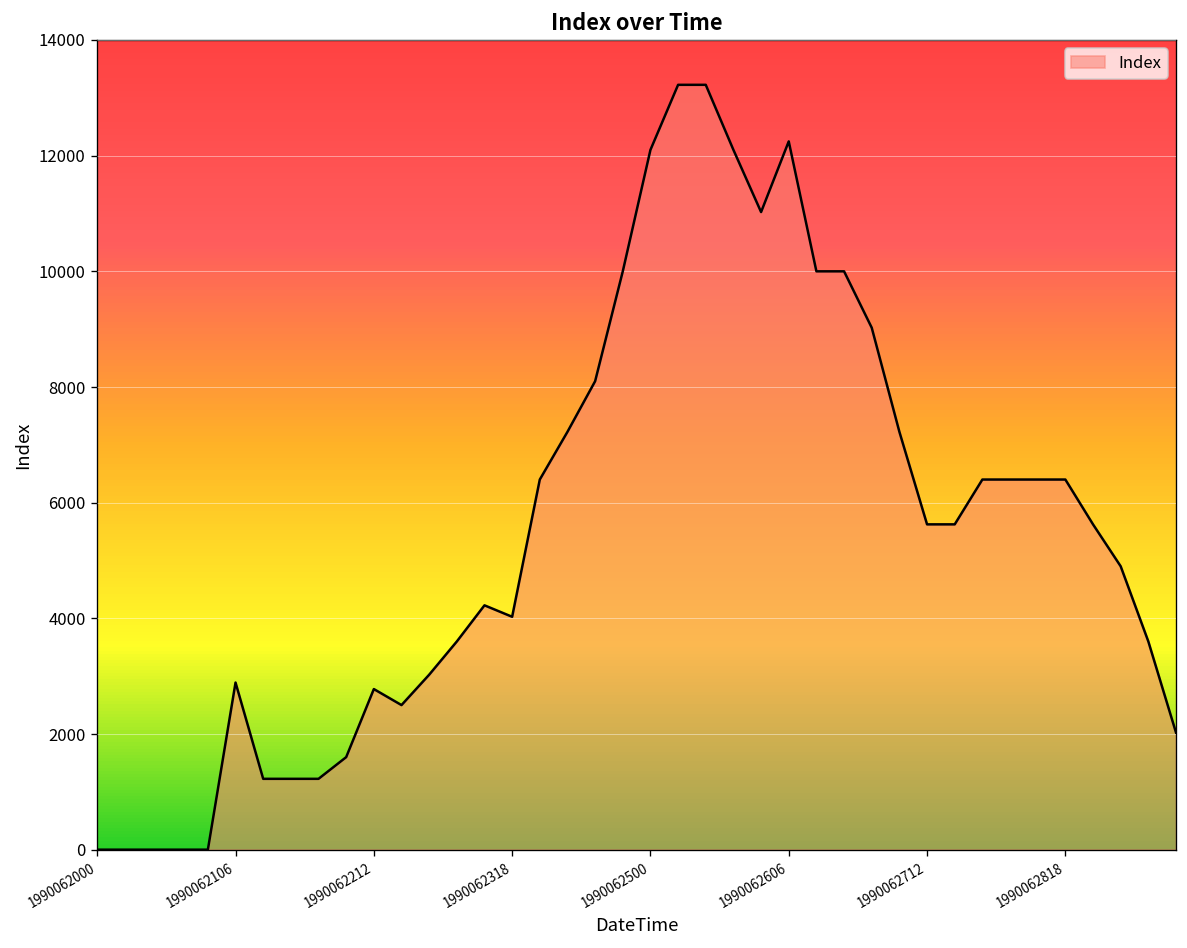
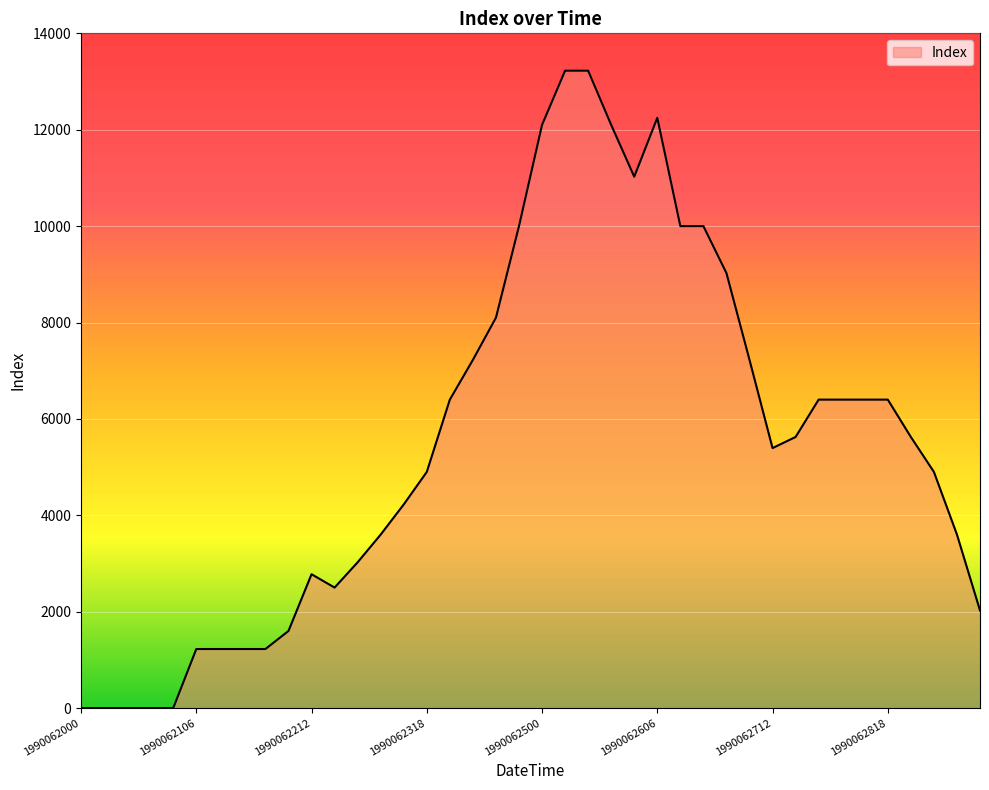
  {
    "1990062000": 0,
-   "1990062106": 2900,
+   "1990062106": 1200,
    "1990062212": 2800,
-   "1990062318": 4000,
+   "1990062318": 4900,
    "1990062500": 12100,
    "1990062606": 12200,
-   "1990062712": 5600,
+   "1990062712": 5400,
    "1990062818": 6400
  }
